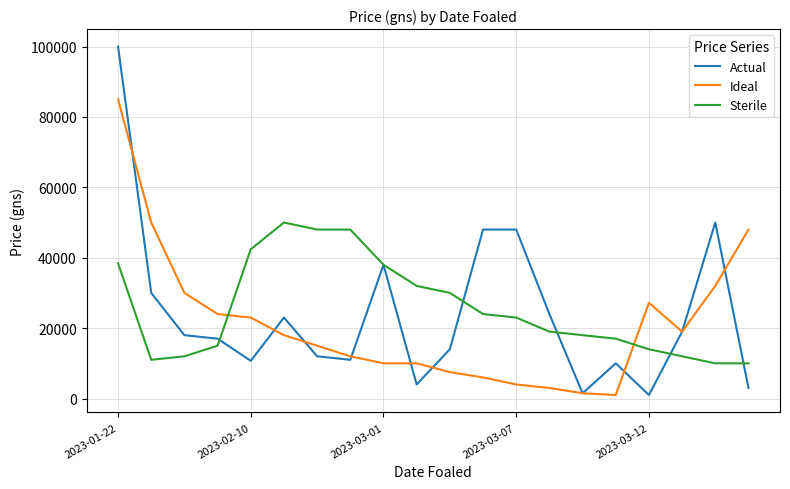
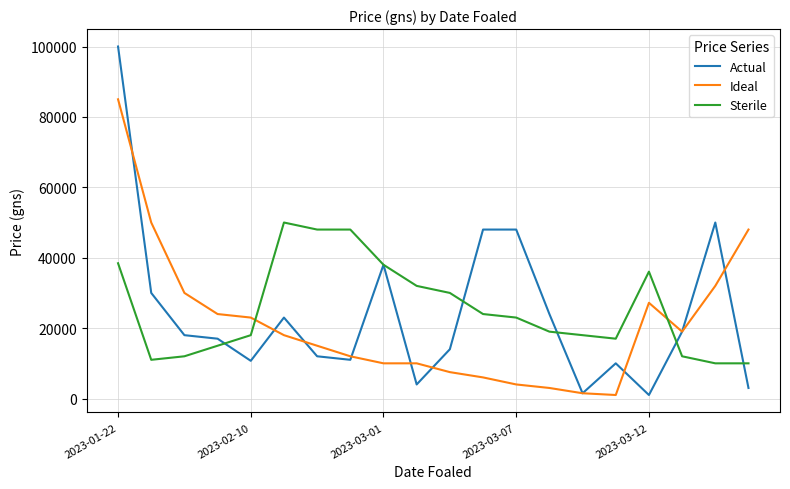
  {
    "Actual": {
      "2023-01-22": 100000,
      "2023-02-10": 11000,
      "2023-03-12": 1000
    },
    "Ideal": {
      "2023-01-22": 85000,
      "2023-02-10": 23000,
      "2023-03-12": 27000
    },
    "Sterile": {
      "2023-01-22": 38000,
-     "2023-02-10": 42000,
-     "2023-03-12": 14000
+     "2023-02-10": 18000,
+     "2023-03-12": 36000
    }
  }
